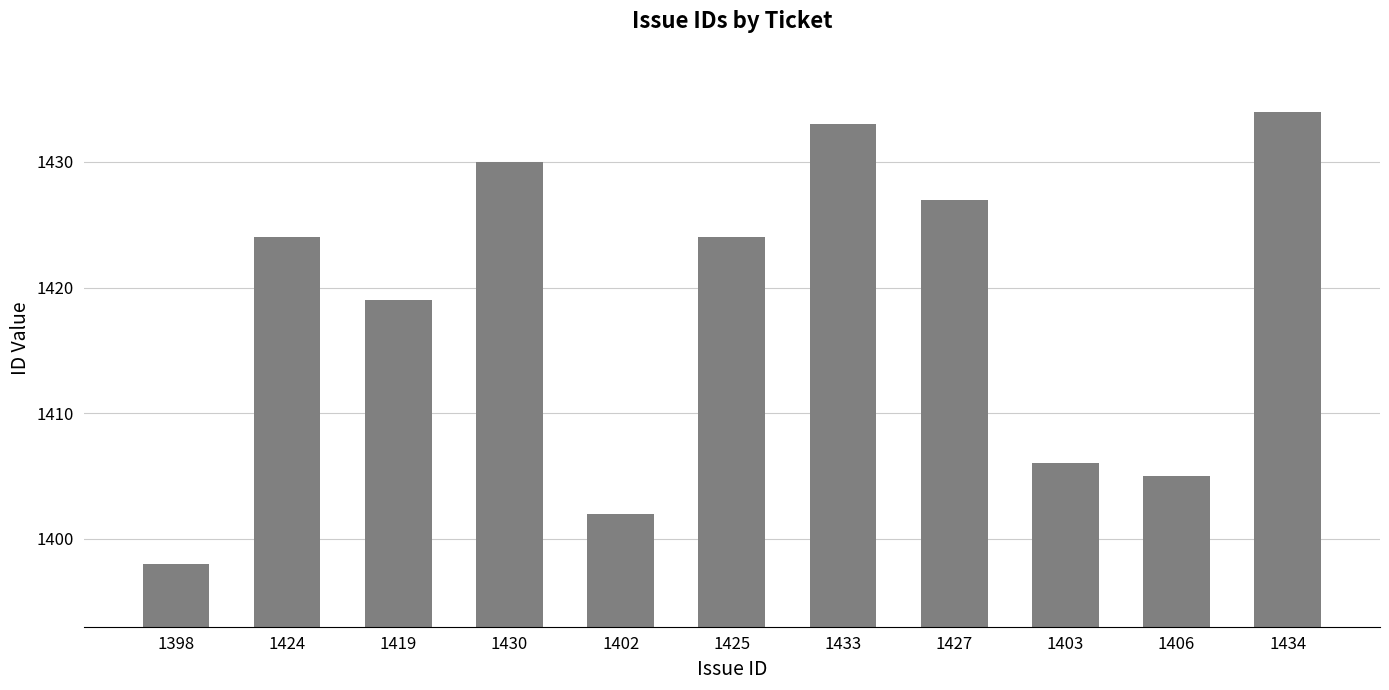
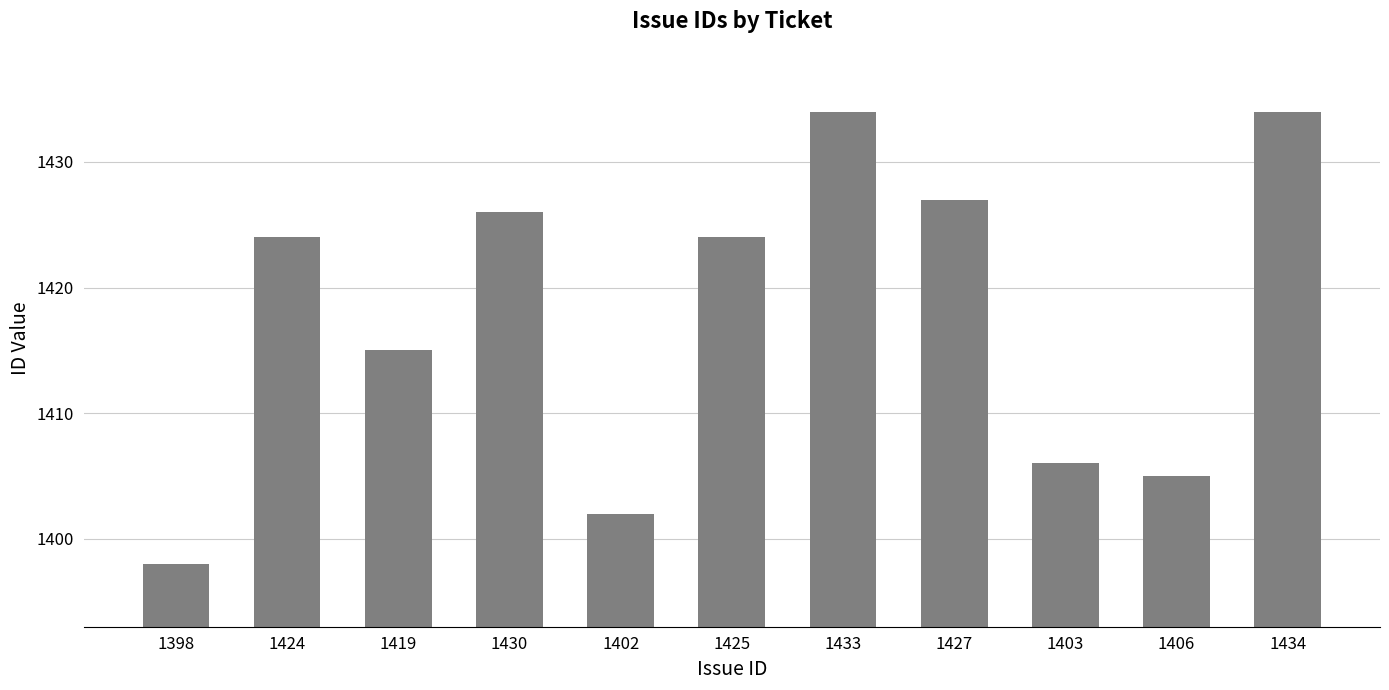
  {
    "1398": 1398,
    "1424": 1424,
-   "1419": 1419,
-   "1430": 1430,
+   "1419": 1415,
+   "1430": 1426,
    "1402": 1402,
    "1425": 1424,
-   "1433": 1433,
+   "1433": 1434,
    "1427": 1427,
    "1403": 1406,
    "1406": 1405,
    "1434": 1434
  }
